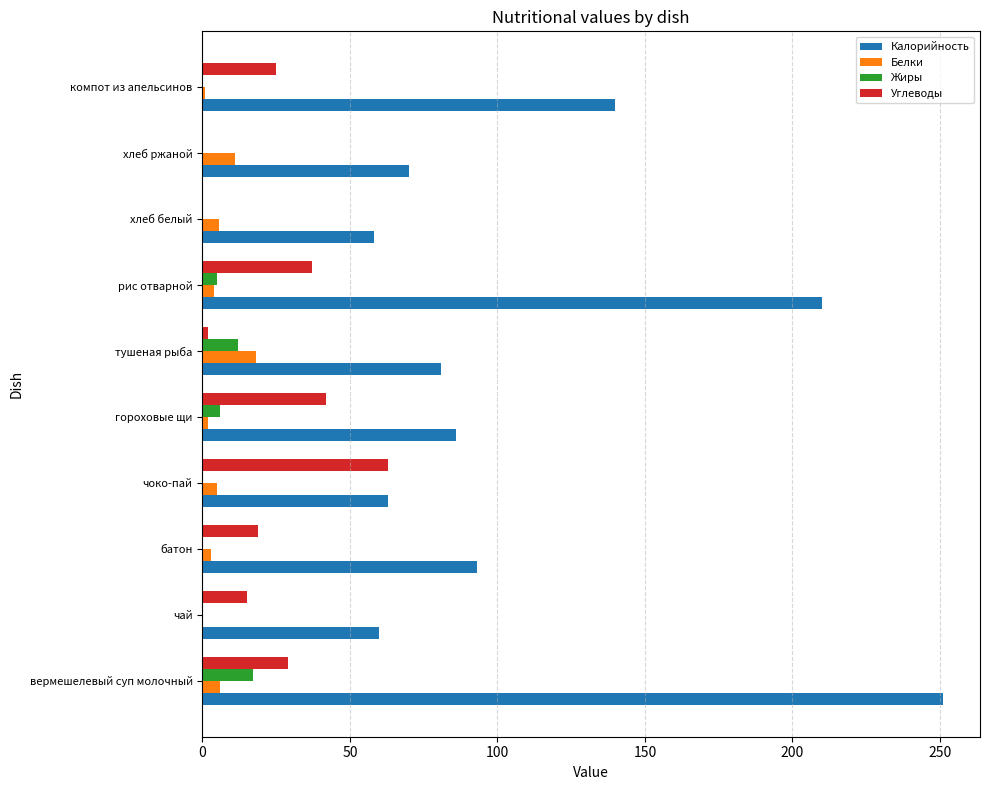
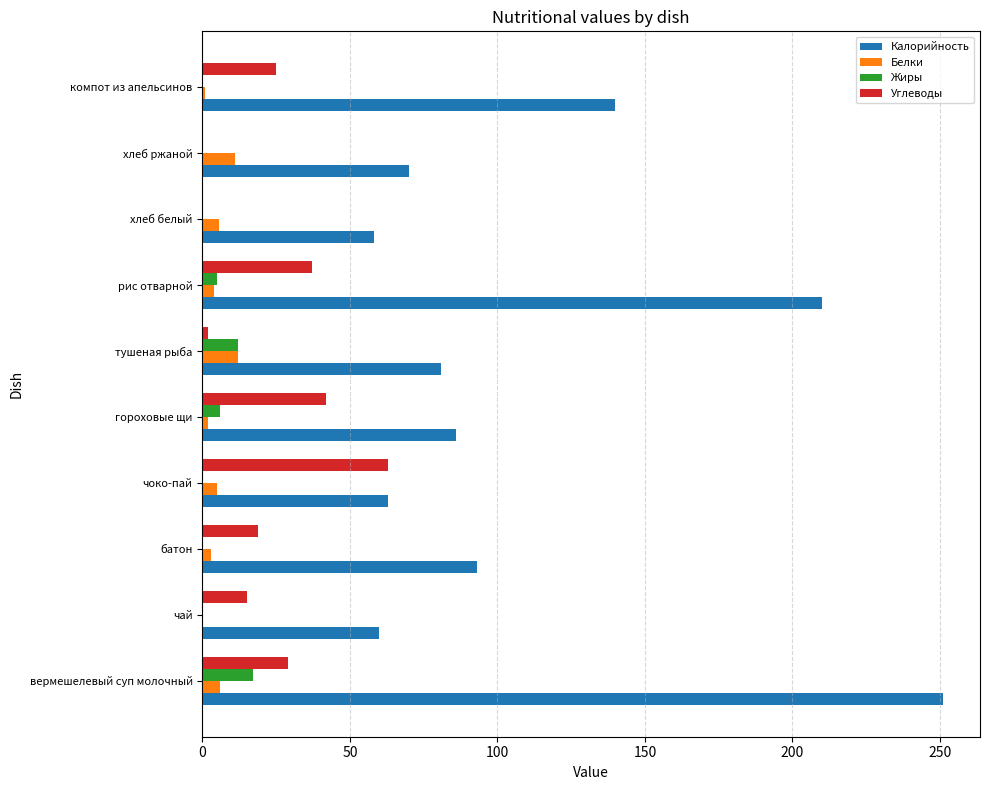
  {
    "Калорийность": {
      "компот из апельсинов": 140,
      "хлеб ржаной": 70,
      "хлеб белый": 58,
      "рис отварной": 210,
      "тушеная рыба": 81,
      "гороховые щи": 86,
      "чоко-пай": 63,
      "батон": 93,
      "чай": 60,
      "вермешелевый суп молочный": 251
    },
    "Белки": {
      "компот из апельсинов": 1,
      "хлеб ржаной": 11,
      "хлеб белый": 6,
      "рис отварной": 4,
-     "тушеная рыба": 18,
+     "тушеная рыба": 12,
      "гороховые щи": 2,
      "чоко-пай": 5,
      "батон": 3,
      "чай": 0,
      "вермешелевый суп молочный": 6
    },
    "Жиры": {
      "компот из апельсинов": 0,
      "хлеб ржаной": 0,
      "хлеб белый": 0,
      "рис отварной": 5,
      "тушеная рыба": 12,
      "гороховые щи": 6,
      "чоко-пай": 0,
      "батон": 0,
      "чай": 0,
      "вермешелевый суп молочный": 17
    },
    "Углеводы": {
      "компот из апельсинов": 25,
      "хлеб ржаной": 0,
      "хлеб белый": 0,
      "рис отварной": 37,
      "тушеная рыба": 2,
      "гороховые щи": 42,
      "чоко-пай": 63,
      "батон": 19,
      "чай": 15,
      "вермешелевый суп молочный": 29
    }
  }
